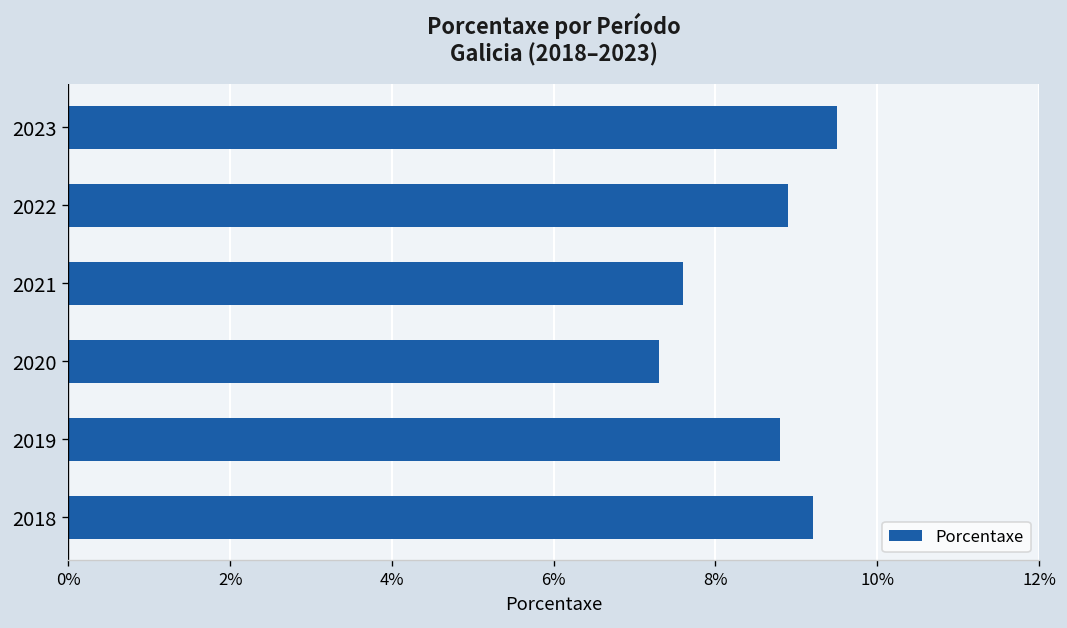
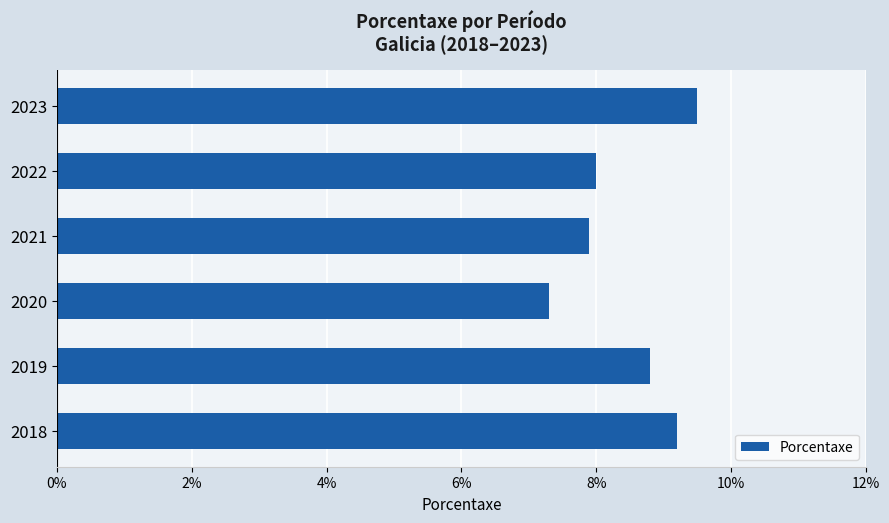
  {
    "2023": "9.5%",
-   "2022": "8.9%",
-   "2021": "7.6%",
+   "2022": "8.0%",
+   "2021": "7.9%",
    "2020": "7.3%",
    "2019": "8.8%",
    "2018": "9.2%"
  }
